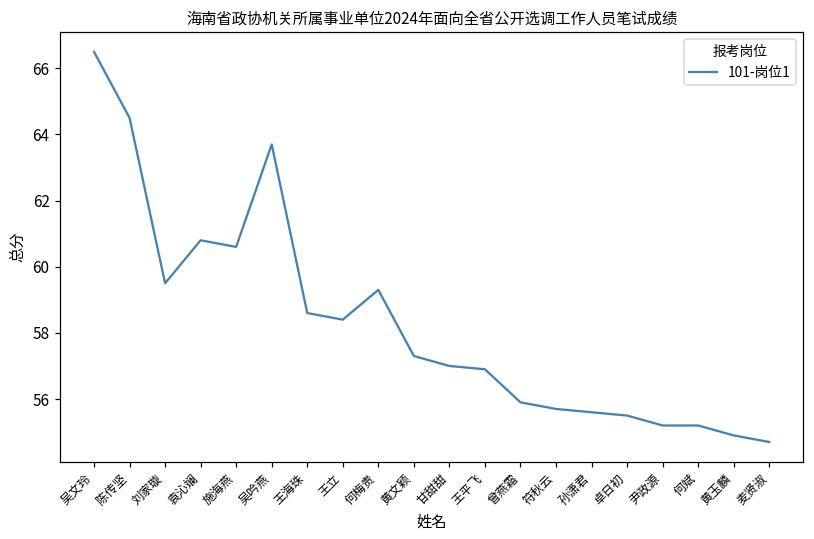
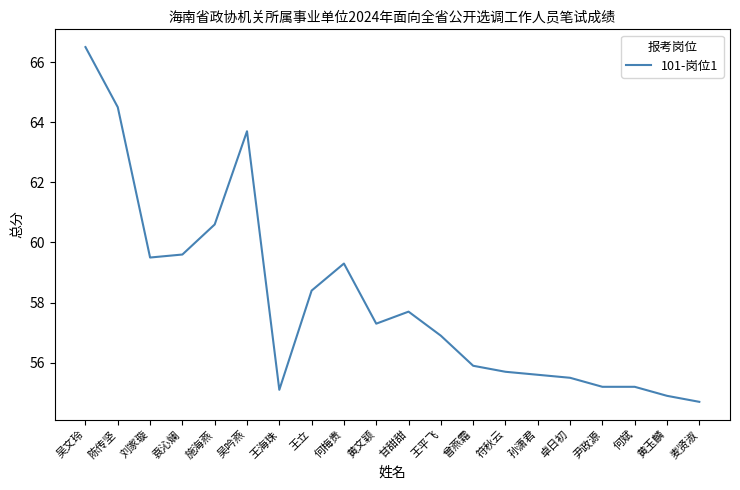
  {
    "吴文玲": 66.5,
    "陈传坚": 64.5,
    "刘家璇": 59.5,
-   "袁沁斓": 60.8,
+   "袁沁斓": 59.6,
    "施海燕": 60.6,
    "吴吟燕": 63.7,
-   "王海珠": 58.6,
+   "王海珠": 55.1,
    "王立": 58.4,
    "何梅贵": 59.3,
    "黄文颖": 57.3,
-   "甘甜甜": 57.0,
+   "甘甜甜": 57.7,
    "王平飞": 56.9,
    "曾燕霜": 55.9,
    "符秋云": 55.7,
    "孙潇君": 55.6,
    "卓日初": 55.5,
    "尹政源": 55.2,
    "何斌": 55.2,
    "黄玉麟": 54.9,
    "麦贤淑": 54.7
  }
